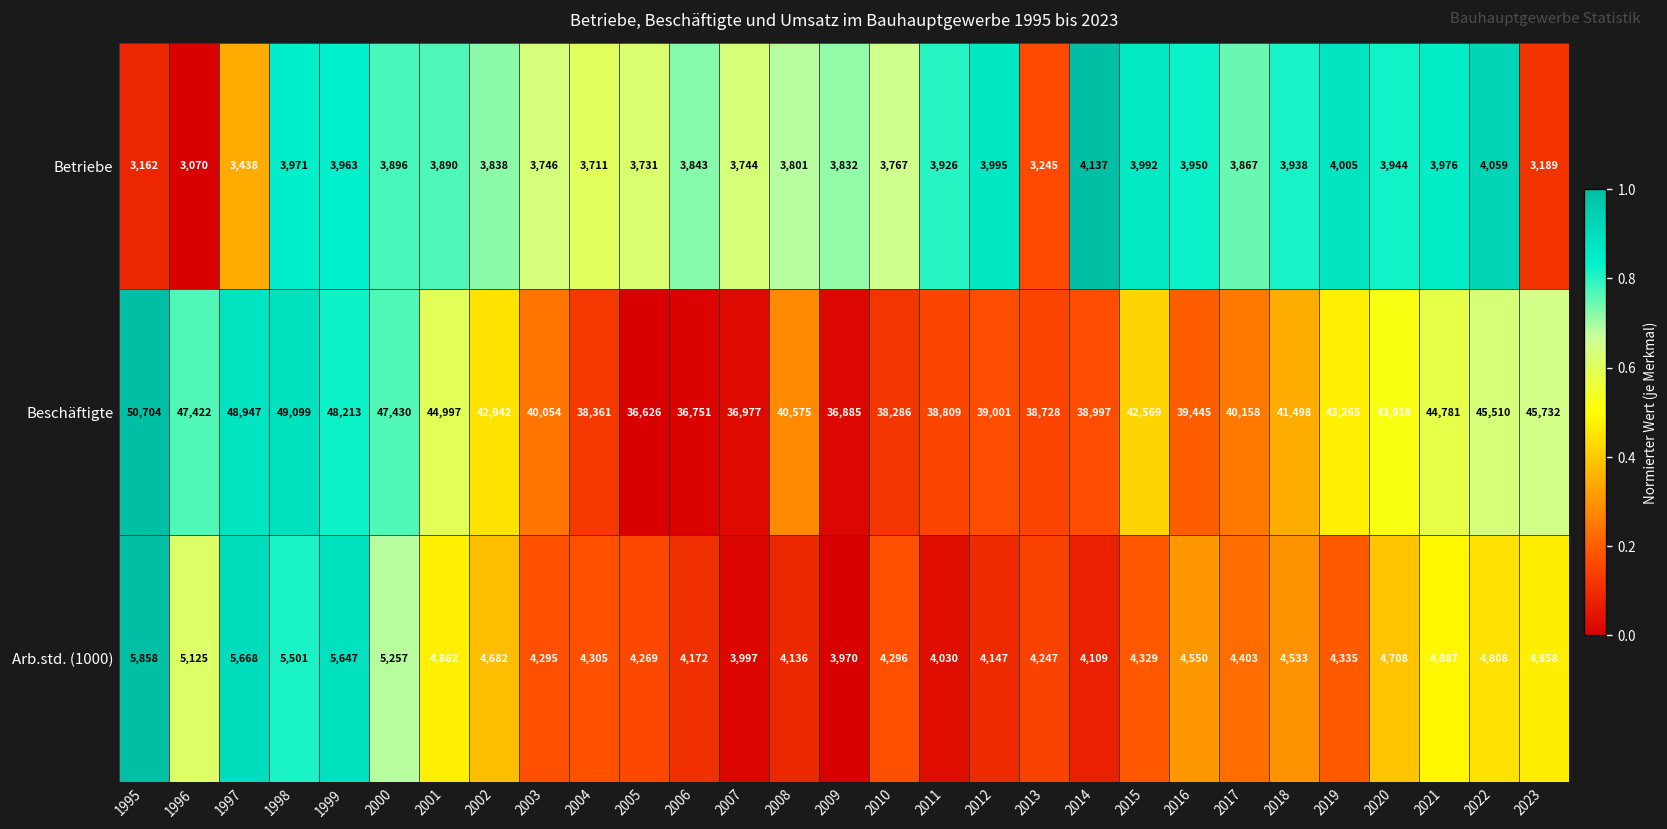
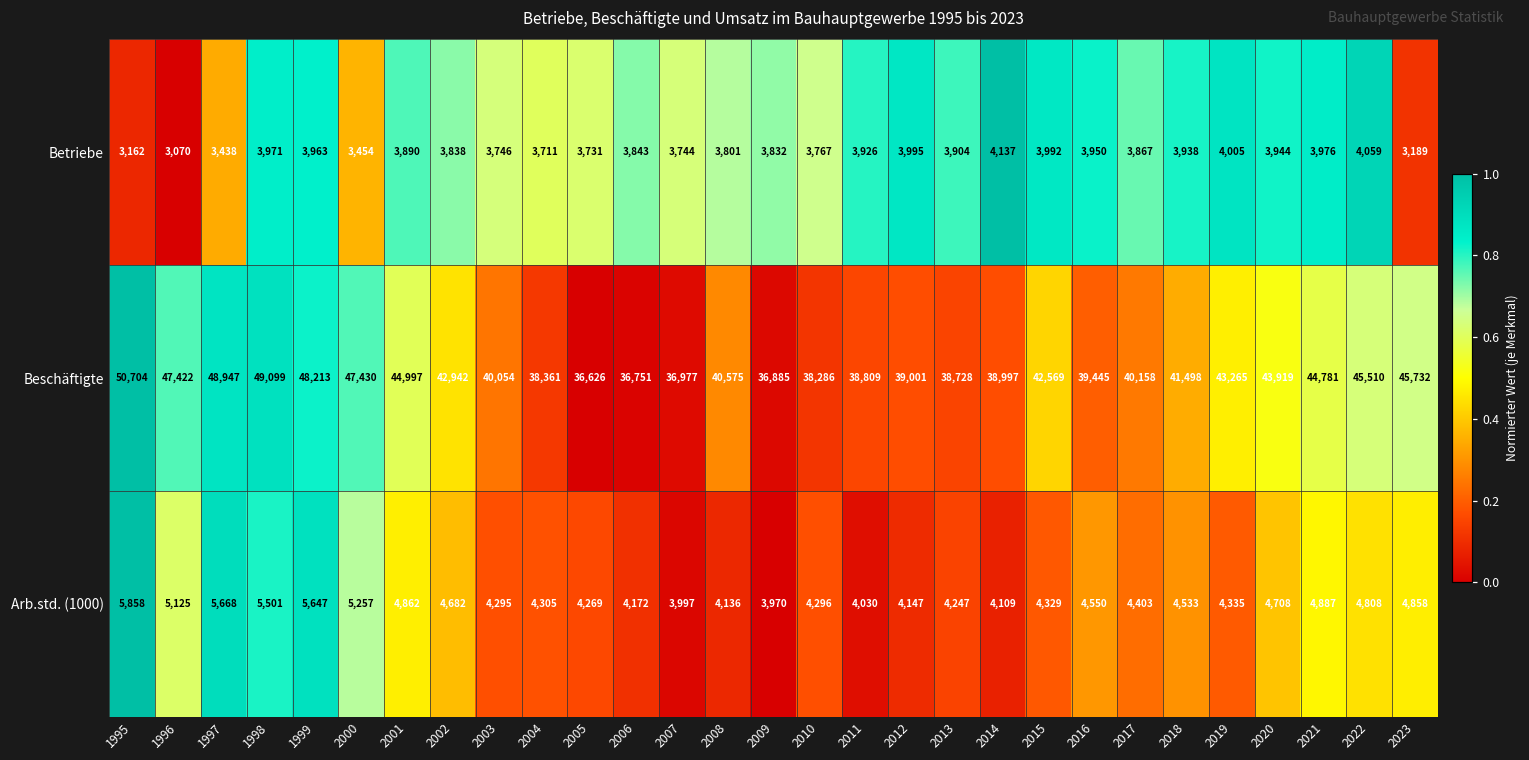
  {
    "Betriebe": {
      "1995": "3,162",
      "1996": "3,070",
      "1997": "3,438",
      "1998": "3,971",
      "1999": "3,963",
-     "2000": "3,896",
+     "2000": "3,454",
      "2001": "3,890",
      "2002": "3,838",
      "2003": "3,746",
      "2004": "3,711",
      "2005": "3,731",
      "2006": "3,843",
      "2007": "3,744",
      "2008": "3,801",
      "2009": "3,832",
      "2010": "3,767",
      "2011": "3,926",
      "2012": "3,995",
-     "2013": "3,245",
+     "2013": "3,904",
      "2014": "4,137",
      "2015": "3,992",
      "2016": "3,950",
      "2017": "3,867",
      "2018": "3,938",
      "2019": "4,005",
      "2020": "3,944",
      "2021": "3,976",
      "2022": "4,059",
      "2023": "3,189"
    },
    "Beschäftigte": {
      "1995": "50,704",
      "1996": "47,422",
      "1997": "48,947",
      "1998": "49,099",
      "1999": "48,213",
      "2000": "47,430",
      "2001": "44,997",
      "2002": "42,942",
      "2003": "40,054",
      "2004": "38,361",
      "2005": "36,626",
      "2006": "36,751",
      "2007": "36,977",
      "2008": "40,575",
      "2009": "36,885",
      "2010": "38,286",
      "2011": "38,809",
      "2012": "39,001",
      "2013": "38,728",
      "2014": "38,997",
      "2015": "42,569",
      "2016": "39,445",
      "2017": "40,158",
      "2018": "41,498",
      "2019": "43,265",
      "2020": "43,919",
      "2021": "44,781",
      "2022": "45,510",
      "2023": "45,732"
    },
    "Arb.std. (1000)": {
      "1995": "5,858",
      "1996": "5,125",
      "1997": "5,668",
      "1998": "5,501",
      "1999": "5,647",
      "2000": "5,257",
      "2001": "4,862",
      "2002": "4,682",
      "2003": "4,295",
      "2004": "4,305",
      "2005": "4,269",
      "2006": "4,172",
      "2007": "3,997",
      "2008": "4,136",
      "2009": "3,970",
      "2010": "4,296",
      "2011": "4,030",
      "2012": "4,147",
      "2013": "4,247",
      "2014": "4,109",
      "2015": "4,329",
      "2016": "4,550",
      "2017": "4,403",
      "2018": "4,533",
      "2019": "4,335",
      "2020": "4,708",
      "2021": "4,887",
      "2022": "4,808",
      "2023": "4,858"
    }
  }
